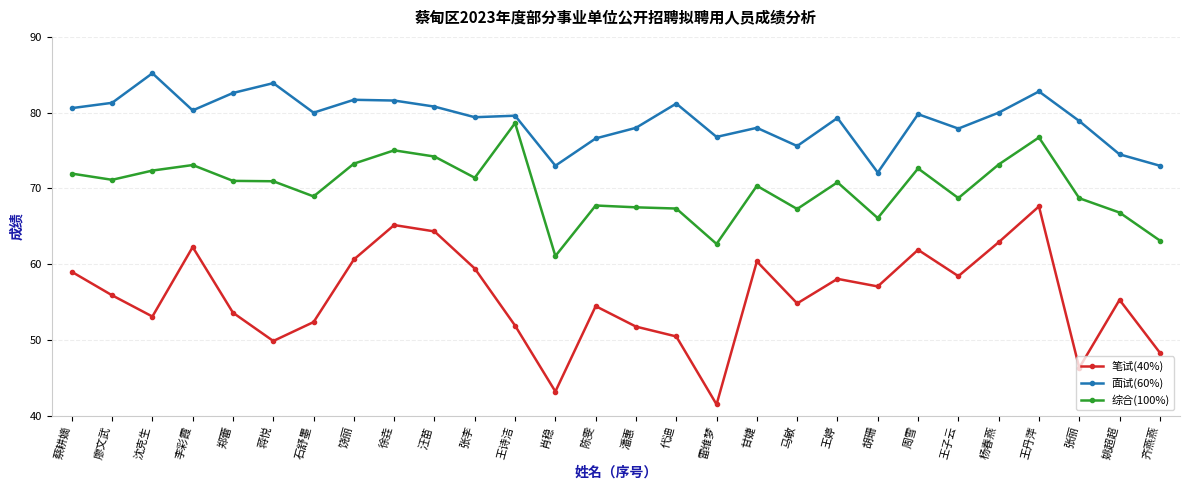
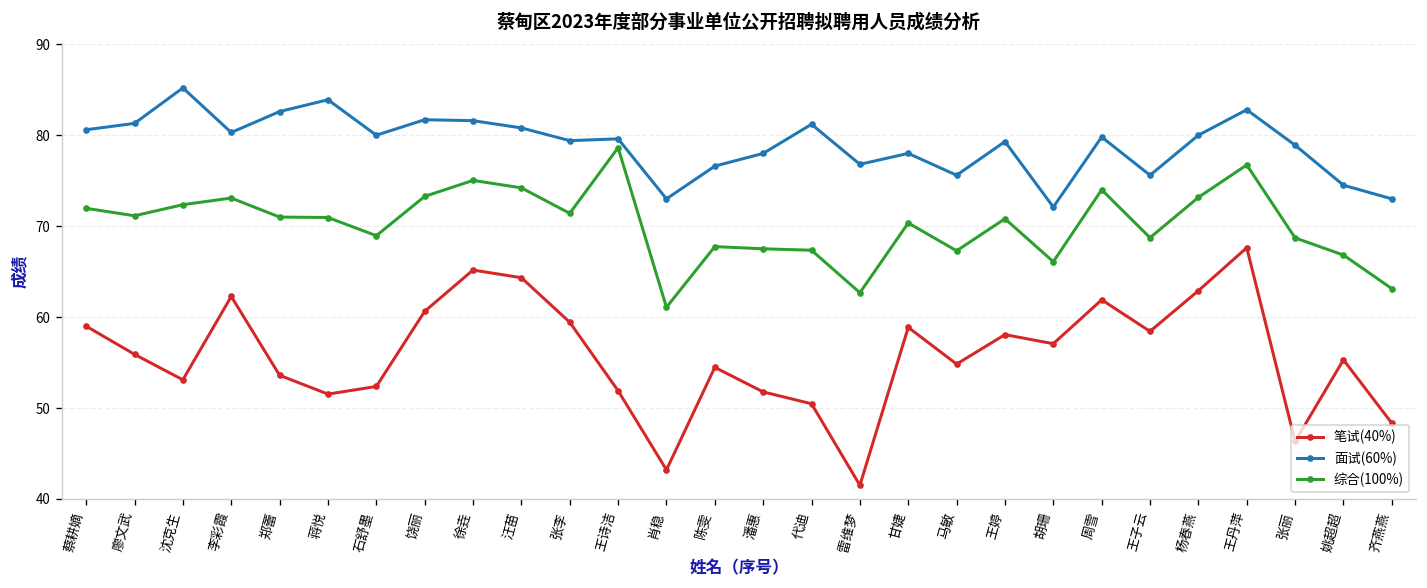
  {
    "笔试(40%)": {
      "蔡耕嫡": 59,
      "廖文武": 56,
      "沈克生": 53,
      "李彩霞": 62,
      "郑蕾": 54,
-     "蒋悦": 50,
+     "蒋悦": 52,
      "石舒墨": 52,
      "饶丽": 61,
      "徐垚": 65,
      "汪苗": 64,
      "张李": 59,
      "王诗洁": 52,
      "肖稳": 43,
      "陈雯": 54,
      "潘惠": 52,
      "代迪": 50,
      "雷维梦": 42,
-     "甘婕": 60,
+     "甘婕": 59,
      "马敏": 55,
      "王婷": 58,
      "胡珊": 57,
      "周雪": 62,
      "王子云": 58,
      "杨春燕": 63,
      "王丹萍": 68,
      "姚超超": 55,
      "齐燕燕": 48
    },
    "面试(60%)": {
      "蔡耕嫡": 81,
      "廖文武": 81,
      "沈克生": 85,
      "李彩霞": 80,
      "郑蕾": 83,
      "蒋悦": 84,
      "石舒墨": 80,
      "饶丽": 82,
      "徐垚": 82,
      "汪苗": 81,
      "张李": 79,
      "王诗洁": 80,
      "肖稳": 73,
      "陈雯": 77,
      "潘惠": 78,
      "代迪": 81,
      "雷维梦": 77,
      "甘婕": 78,
      "马敏": 76,
      "王婷": 79,
      "胡珊": 72,
      "周雪": 80,
-     "王子云": 78,
+     "王子云": 76,
      "杨春燕": 80,
      "王丹萍": 83,
      "张丽": 79,
      "姚超超": 75,
      "齐燕燕": 73
    },
    "综合(100%)": {
      "蔡耕嫡": 72,
      "廖文武": 71,
      "沈克生": 72,
      "李彩霞": 73,
      "郑蕾": 71,
      "蒋悦": 71,
      "石舒墨": 69,
      "饶丽": 73,
      "徐垚": 75,
      "汪苗": 74,
      "张李": 71,
      "王诗洁": 79,
      "肖稳": 61,
      "陈雯": 68,
      "潘惠": 68,
      "代迪": 67,
      "雷维梦": 63,
      "甘婕": 70,
      "马敏": 67,
      "王婷": 71,
      "胡珊": 66,
-     "周雪": 73,
+     "周雪": 74,
      "王子云": 69,
      "杨春燕": 73,
      "王丹萍": 77,
      "张丽": 69,
      "姚超超": 67,
      "齐燕燕": 63
    }
  }
